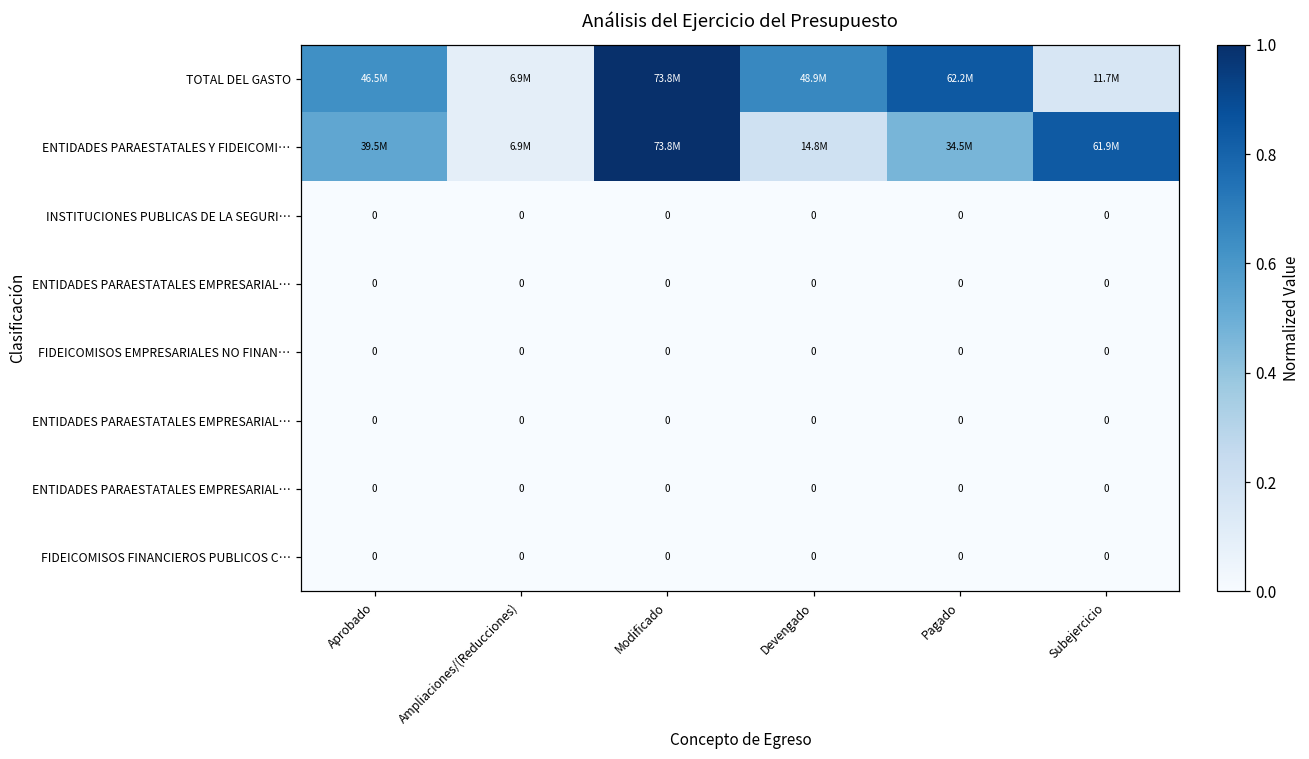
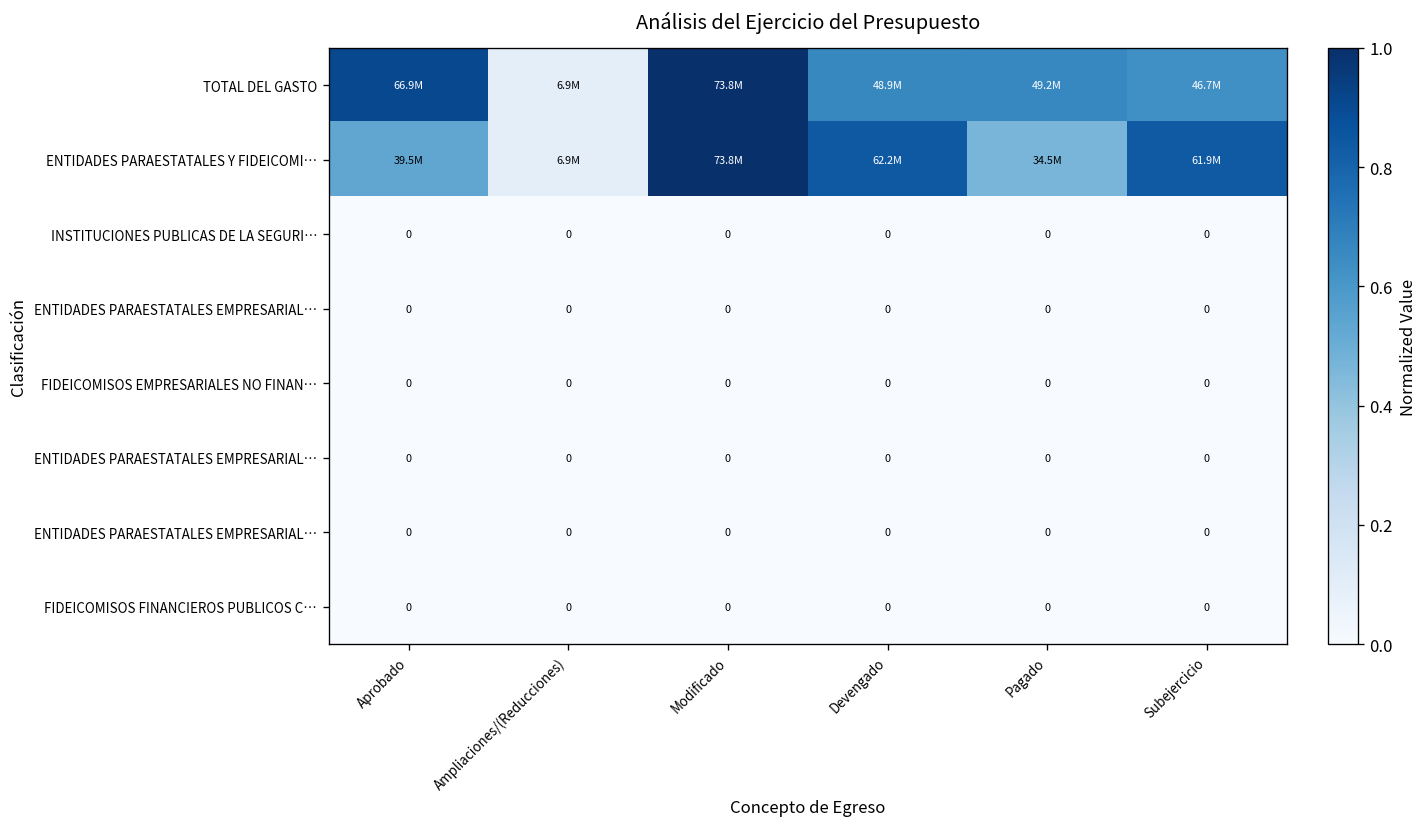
  {
    "TOTAL DEL GASTO": {
-     "Aprobado": "46.5M",
+     "Aprobado": "66.9M",
      "Ampliaciones/(Reducciones)": "6.9M",
      "Modificado": "73.8M",
      "Devengado": "48.9M",
-     "Pagado": "62.2M",
-     "Subejercicio": "11.7M"
+     "Pagado": "49.2M",
+     "Subejercicio": "46.7M"
    },
    "ENTIDADES PARAESTATALES Y FIDEICOMI…": {
      "Aprobado": "39.5M",
      "Ampliaciones/(Reducciones)": "6.9M",
      "Modificado": "73.8M",
-     "Devengado": "14.8M",
+     "Devengado": "62.2M",
      "Pagado": "34.5M",
      "Subejercicio": "61.9M"
    },
    "INSTITUCIONES PUBLICAS DE LA SEGURI…": {
      "Aprobado": "0",
      "Ampliaciones/(Reducciones)": "0",
      "Modificado": "0",
      "Devengado": "0",
      "Pagado": "0",
      "Subejercicio": "0"
    },
    "FIDEICOMISOS EMPRESARIALES NO FINAN…": {
      "Aprobado": "0",
      "Ampliaciones/(Reducciones)": "0",
      "Modificado": "0",
      "Devengado": "0",
      "Pagado": "0",
      "Subejercicio": "0"
    },
    "FIDEICOMISOS FINANCIEROS PUBLICOS C…": {
      "Aprobado": "0",
      "Ampliaciones/(Reducciones)": "0",
      "Modificado": "0",
      "Devengado": "0",
      "Pagado": "0",
      "Subejercicio": "0"
    }
  }
